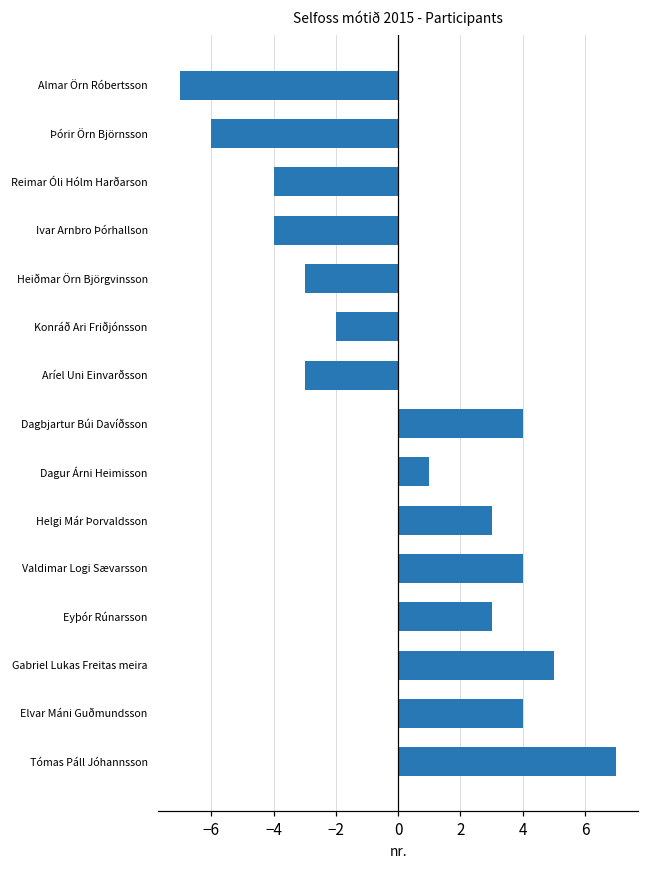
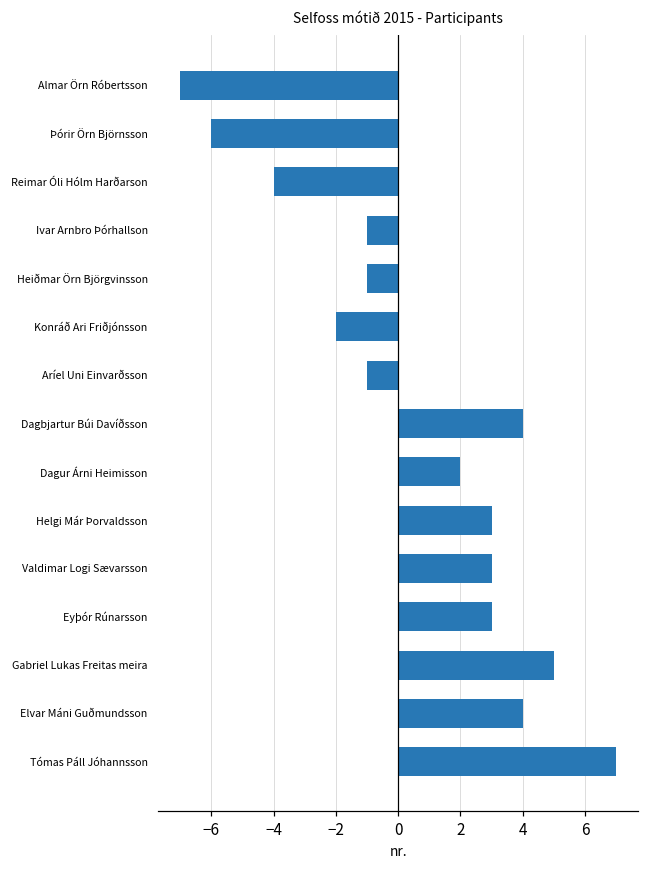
  {
    "Almar Örn Róbertsson": -7.0,
    "Þórir Örn Björnsson": -6.0,
    "Reimar Óli Hólm Harðarson": -4.0,
-   "Ivar Arnbro Þórhallson": -4.0,
-   "Heiðmar Örn Björgvinsson": -3.0,
+   "Ivar Arnbro Þórhallson": -1.0,
+   "Heiðmar Örn Björgvinsson": -1.0,
    "Konráð Ari Friðjónsson": -2.0,
-   "Aríel Uni Einvarðsson": -3.0,
+   "Aríel Uni Einvarðsson": -1.0,
    "Dagbjartur Búi Davíðsson": 4.0,
-   "Dagur Árni Heimisson": 1.0,
+   "Dagur Árni Heimisson": 2.0,
    "Helgi Már Þorvaldsson": 3.0,
-   "Valdimar Logi Sævarsson": 4.0,
+   "Valdimar Logi Sævarsson": 3.0,
    "Eyþór Rúnarsson": 3.0,
    "Gabriel Lukas Freitas meira": 5.0,
    "Elvar Máni Guðmundsson": 4.0,
    "Tómas Páll Jóhannsson": 7.0
  }
